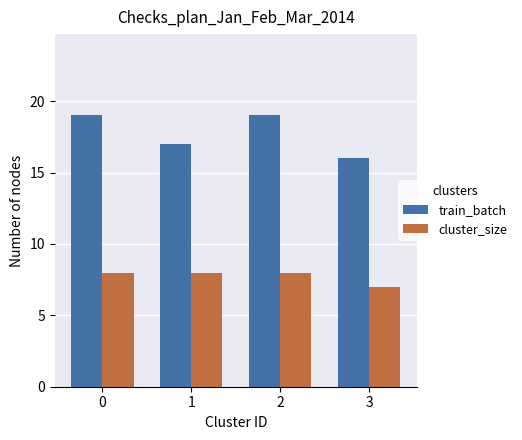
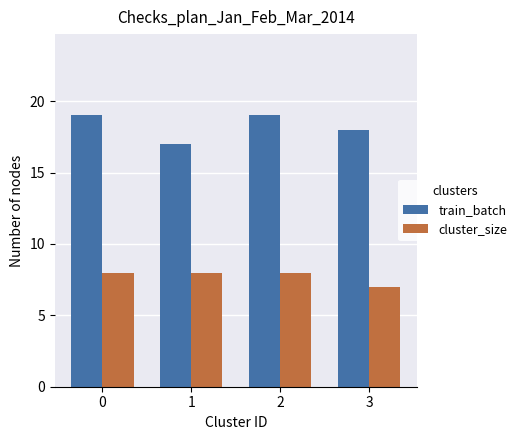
  {
    "train_batch": {
      "0": 19,
      "1": 17,
      "2": 19,
-     "3": 16
+     "3": 18
    },
    "cluster_size": {
      "0": 8,
      "1": 8,
      "2": 8,
      "3": 7
    }
  }
